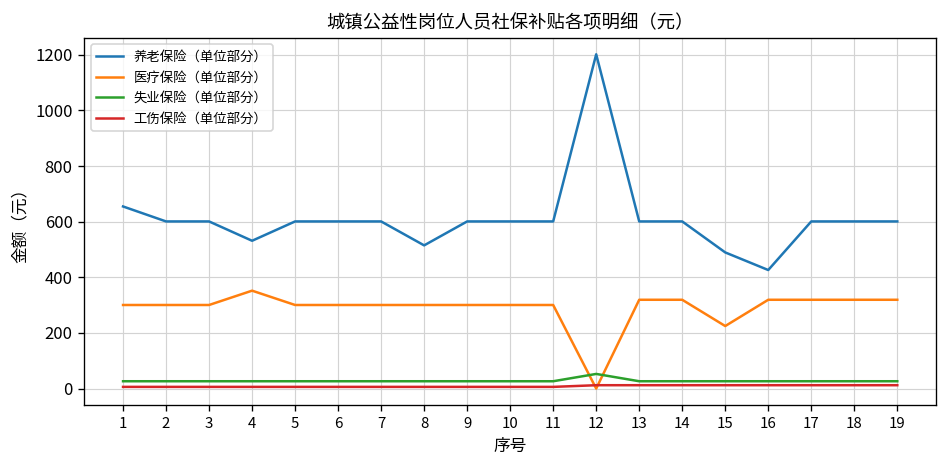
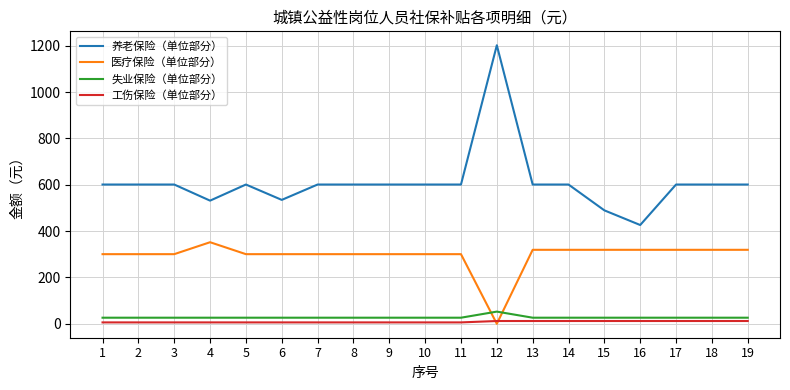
  {
    "养老保险（单位部分）": {
-     "1": 650,
+     "1": 600,
      "2": 600,
      "3": 600,
      "4": 530,
      "5": 600,
-     "6": 600,
+     "6": 530,
      "7": 600,
-     "8": 510,
+     "8": 600,
      "9": 600,
      "10": 600,
      "11": 600,
      "12": 1200,
      "13": 600,
      "14": 600,
      "15": 490,
      "16": 430,
      "17": 600,
      "18": 600,
      "19": 600
    },
    "医疗保险（单位部分）": {
      "1": 300,
      "2": 300,
      "3": 300,
      "4": 350,
      "5": 300,
      "6": 300,
      "7": 300,
      "8": 300,
      "9": 300,
      "10": 300,
      "11": 300,
      "12": 0,
      "13": 320,
      "14": 320,
-     "15": 220,
+     "15": 320,
      "16": 320,
      "17": 320,
      "18": 320,
      "19": 320
    },
    "失业保险（单位部分）": {
      "1": 30,
      "2": 30,
      "3": 30,
      "4": 30,
      "5": 30,
      "6": 30,
      "7": 30,
      "8": 30,
      "9": 30,
      "10": 30,
      "11": 30,
      "12": 50,
      "13": 30,
      "14": 30,
      "15": 30,
      "16": 30,
      "17": 30,
      "18": 30,
      "19": 30
    },
    "工伤保险（单位部分）": {
      "1": 10,
      "2": 10,
      "3": 10,
      "4": 10,
      "5": 10,
      "6": 10,
      "7": 10,
      "8": 10,
      "9": 10,
      "10": 10,
      "11": 10,
      "12": 10,
      "13": 10,
      "14": 10,
      "15": 10,
      "16": 10,
      "17": 10,
      "18": 10,
      "19": 10
    }
  }
